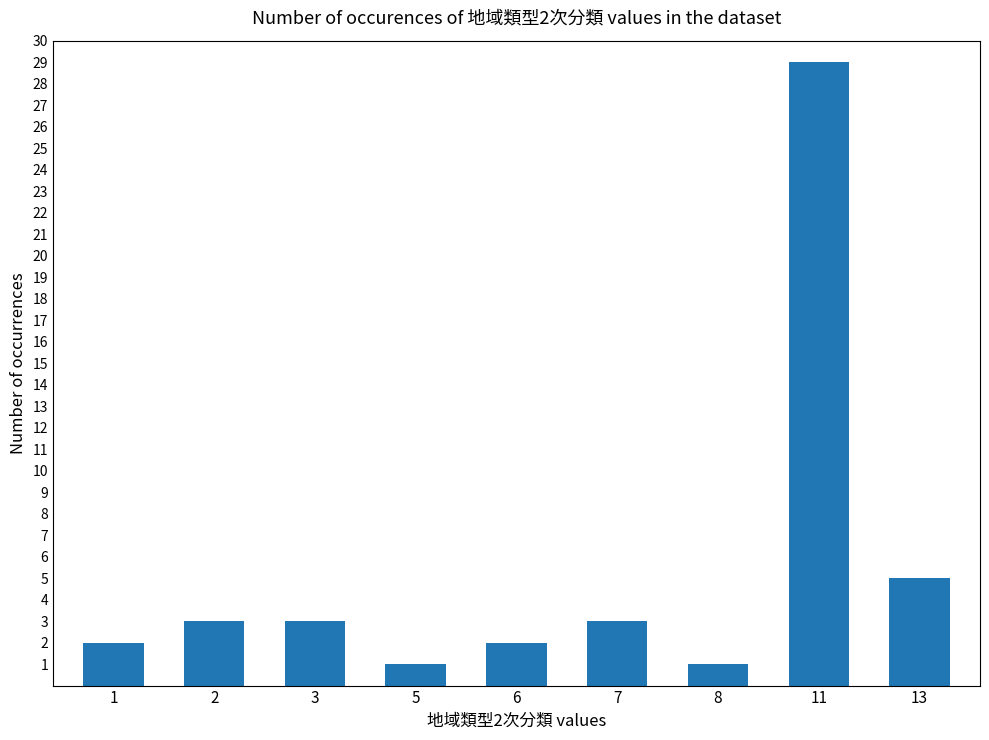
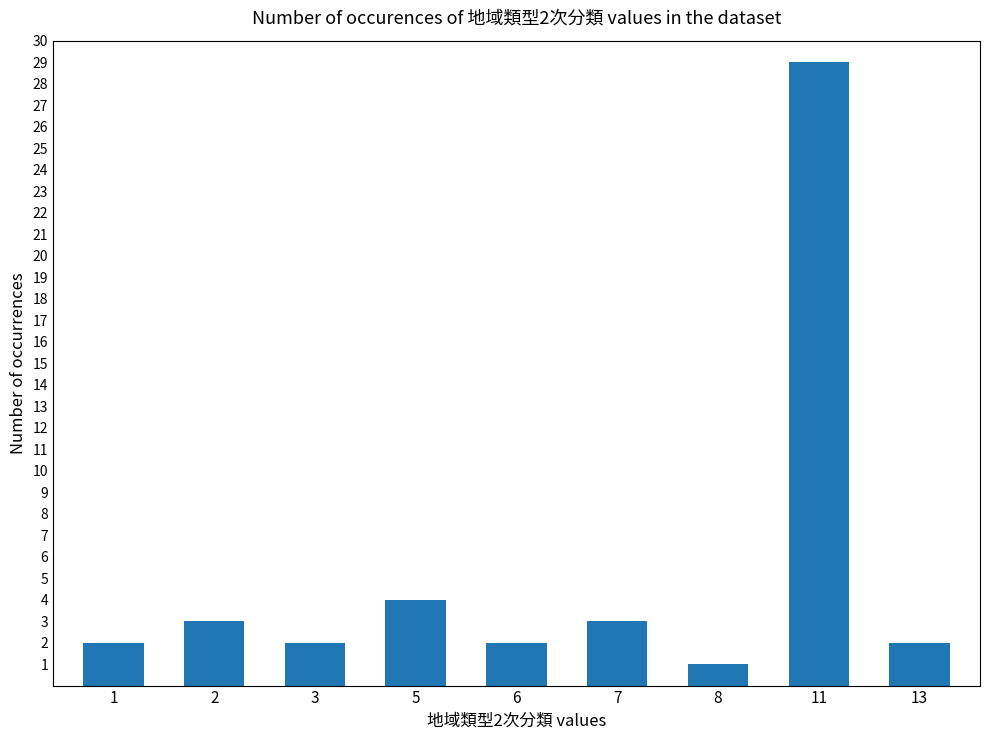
  {
    "1": 2,
    "2": 3,
-   "3": 3,
-   "5": 1,
+   "3": 2,
+   "5": 4,
    "6": 2,
    "7": 3,
    "8": 1,
    "11": 29,
-   "13": 5
+   "13": 2
  }
